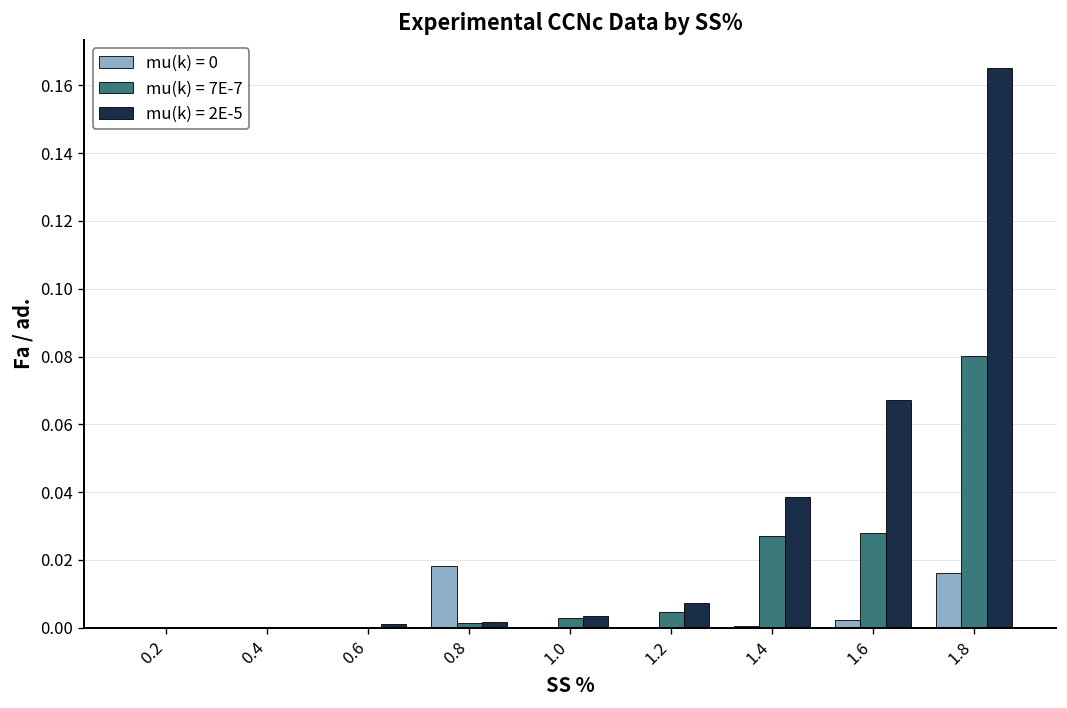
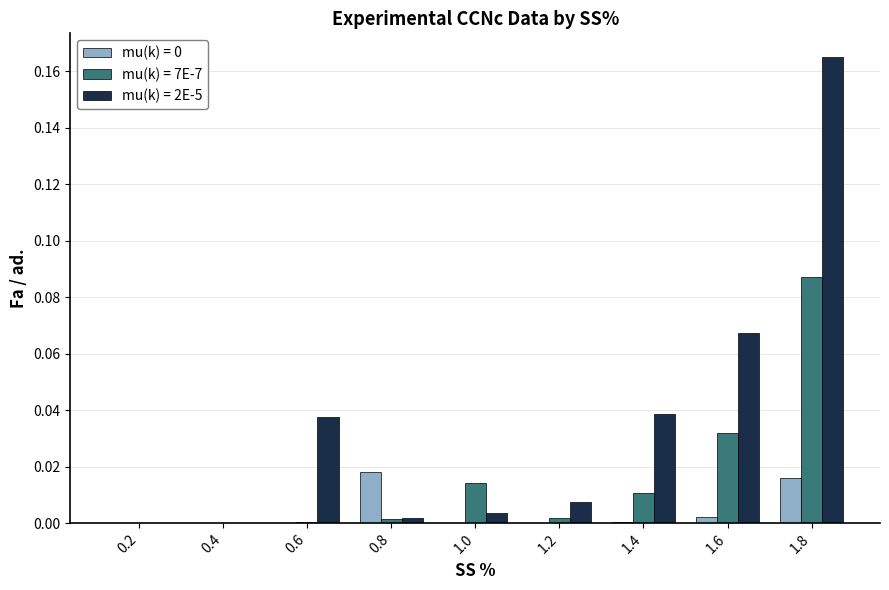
  {
    "mu(k) = 0": {
      "0.2": 0.000,
      "0.4": 0.000,
      "0.6": 0.000,
      "0.8": 0.018,
      "1.2": 0.000,
      "1.6": 0.002,
      "1.8": 0.016
    },
    "mu(k) = 7E-7": {
      "0.2": 0.000,
      "0.4": 0.000,
      "0.8": 0.001,
-     "1.0": 0.003,
-     "1.2": 0.005,
-     "1.4": 0.027,
-     "1.6": 0.028,
-     "1.8": 0.080
+     "1.0": 0.014,
+     "1.2": 0.002,
+     "1.4": 0.011,
+     "1.6": 0.032,
+     "1.8": 0.087
    },
    "mu(k) = 2E-5": {
      "0.2": 0.000,
      "0.4": 0.000,
-     "0.6": 0.001,
+     "0.6": 0.037,
      "0.8": 0.002,
      "1.0": 0.004,
      "1.2": 0.007,
      "1.4": 0.039,
      "1.6": 0.067,
      "1.8": 0.165
    }
  }
